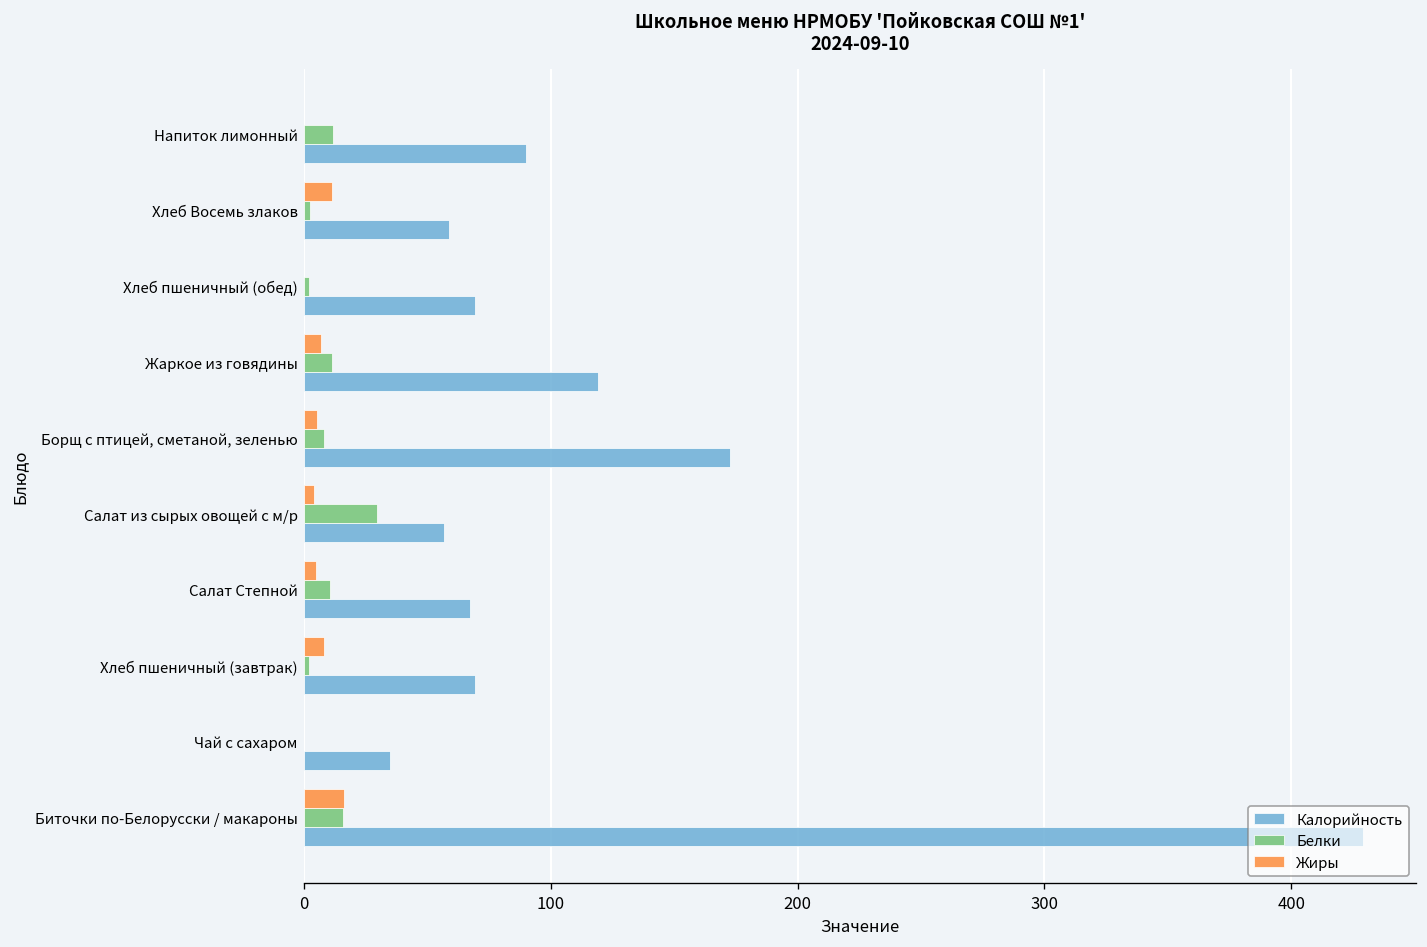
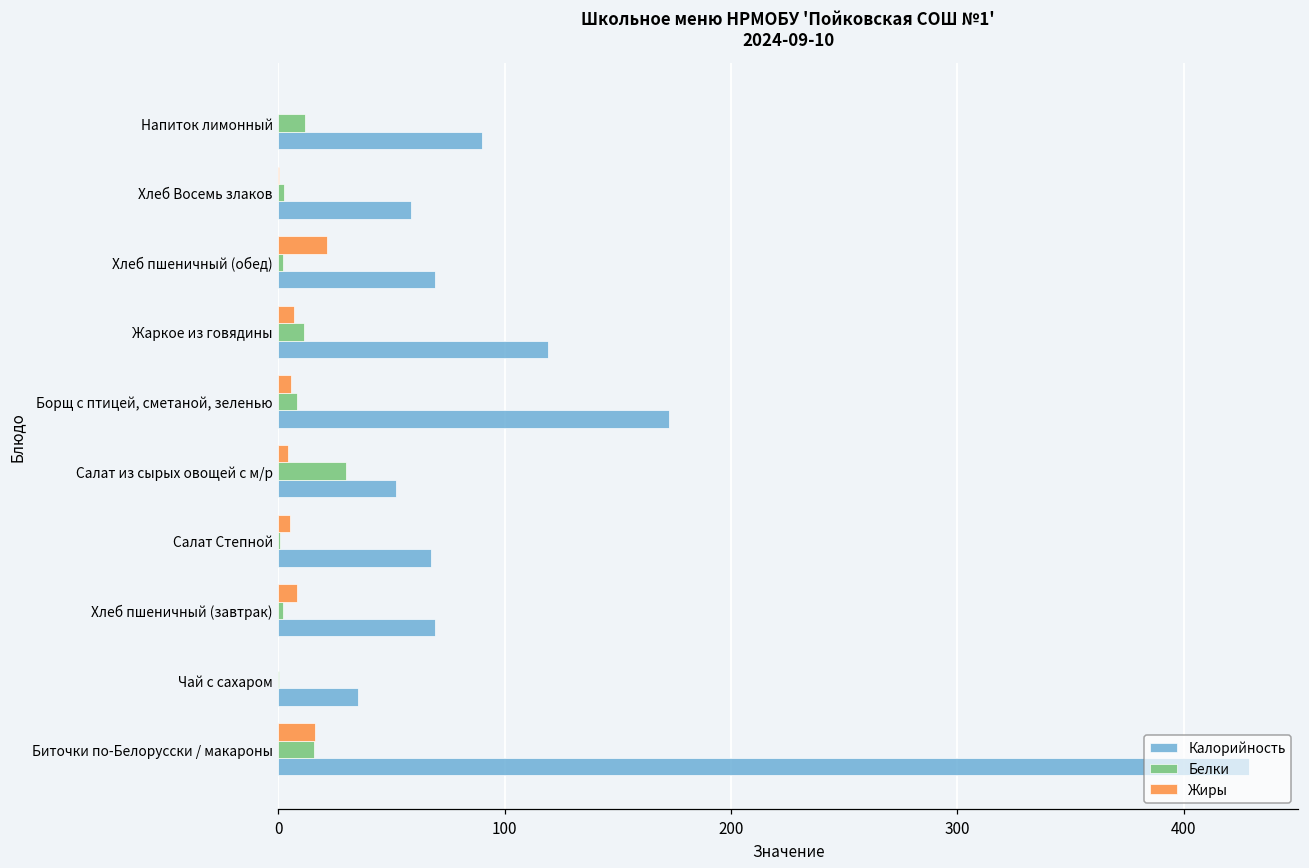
  {
    "Калорийность": {
      "Напиток лимонный": 90,
      "Хлеб Восемь злаков": 59,
      "Хлеб пшеничный (обед)": 69,
      "Жаркое из говядины": 119,
      "Борщ с птицей, сметаной, зеленью": 173,
-     "Салат из сырых овощей с м/р": 57,
+     "Салат из сырых овощей с м/р": 52,
      "Салат Степной": 67,
      "Хлеб пшеничный (завтрак)": 69,
      "Чай с сахаром": 35
    },
    "Белки": {
      "Напиток лимонный": 12,
      "Хлеб Восемь злаков": 2,
      "Хлеб пшеничный (обед)": 2,
      "Жаркое из говядины": 12,
      "Борщ с птицей, сметаной, зеленью": 8,
      "Салат из сырых овощей с м/р": 30,
-     "Салат Степной": 10,
+     "Салат Степной": 1,
      "Хлеб пшеничный (завтрак)": 2,
      "Биточки по-Белорусски / макароны": 16
    },
    "Жиры": {
      "Напиток лимонный": 0,
-     "Хлеб Восемь злаков": 11,
-     "Хлеб пшеничный (обед)": 0,
+     "Хлеб Восемь злаков": 0,
+     "Хлеб пшеничный (обед)": 21,
      "Жаркое из говядины": 7,
      "Борщ с птицей, сметаной, зеленью": 6,
      "Салат из сырых овощей с м/р": 4,
      "Салат Степной": 5,
      "Хлеб пшеничный (завтрак)": 8,
      "Чай с сахаром": 0,
      "Биточки по-Белорусски / макароны": 16
    }
  }
